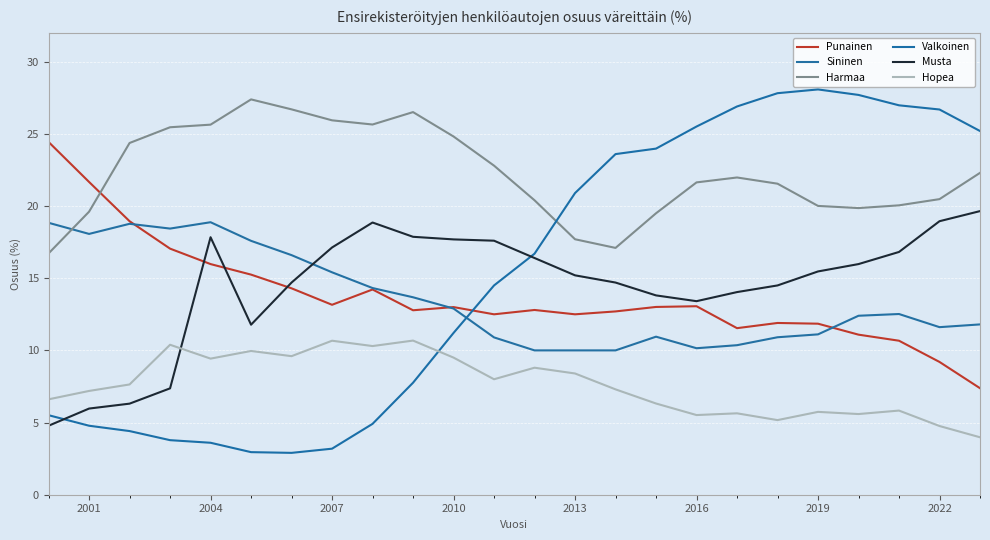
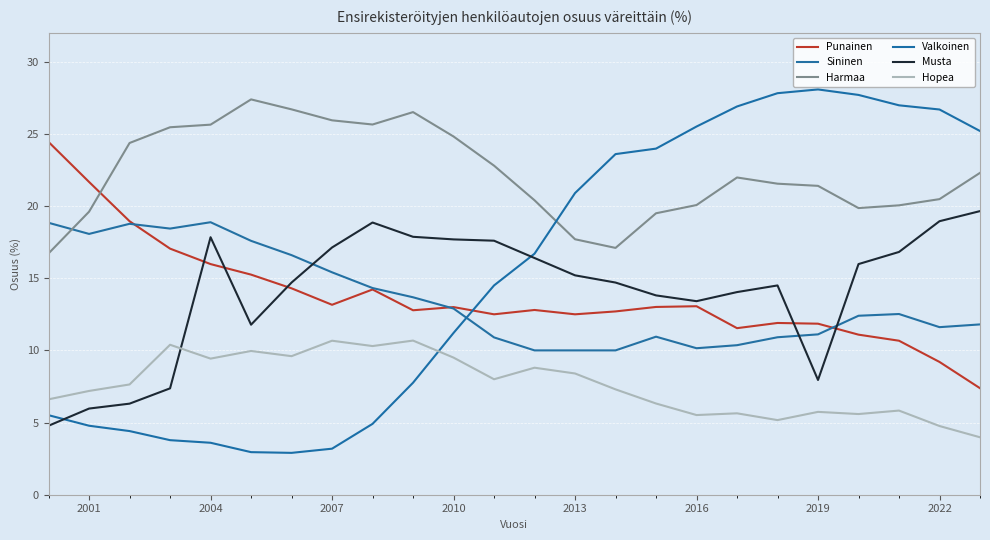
  {
    "Punainen": {
      "2001": 21.7,
      "2004": 16.0,
      "2007": 13.2,
      "2013": 12.5,
      "2016": 13.1,
      "2019": 11.9,
      "2022": 9.2
    },
    "Harmaa": {
      "2001": 19.6,
      "2004": 25.6,
      "2007": 25.9,
      "2010": 24.8,
      "2013": 17.7,
-     "2016": 21.6,
-     "2019": 20.0,
+     "2016": 20.1,
+     "2019": 21.4,
      "2022": 20.5
    },
    "Musta": {
      "2001": 6.0,
      "2004": 17.8,
      "2007": 17.1,
      "2010": 17.7,
      "2013": 15.2,
      "2016": 13.4,
-     "2019": 15.5,
+     "2019": 8.0,
      "2022": 19.0
    },
    "Hopea": {
      "2001": 7.2,
      "2004": 9.4,
      "2007": 10.7,
      "2010": 9.5,
      "2013": 8.4,
      "2016": 5.5,
      "2019": 5.7,
      "2022": 4.8
    }
  }
